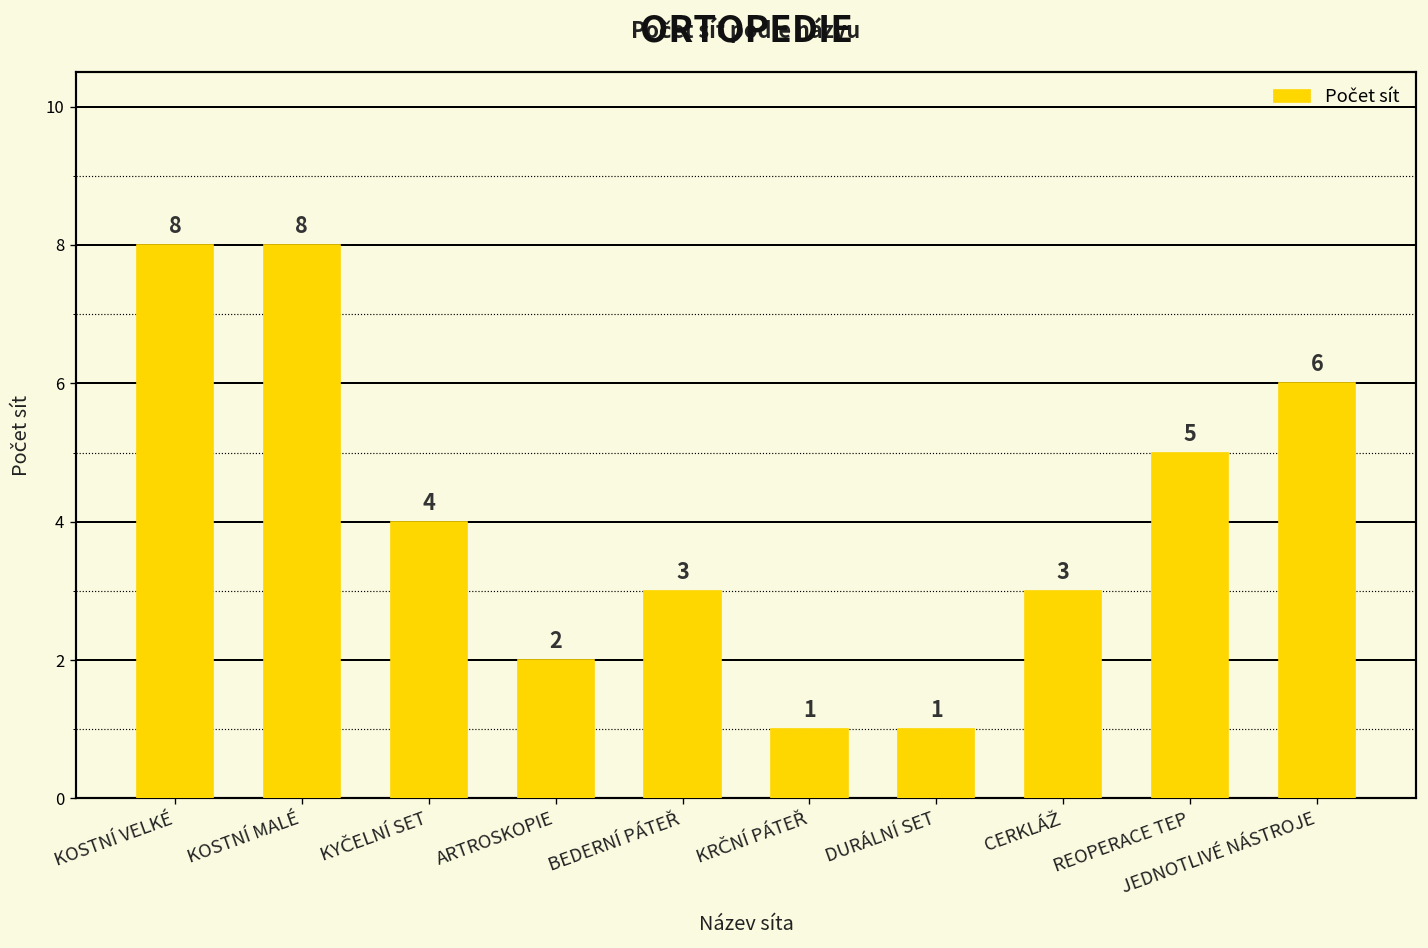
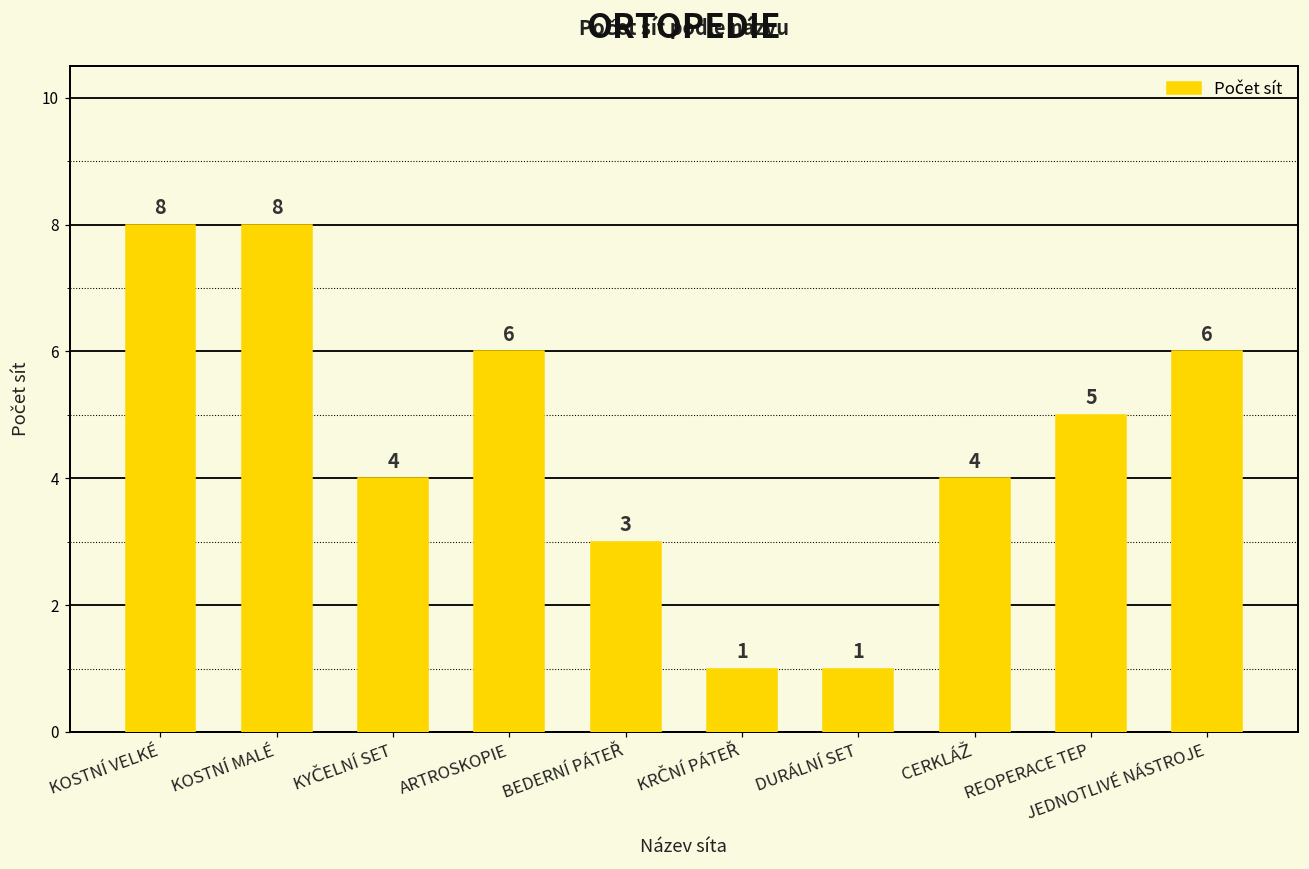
  {
    "KOSTNÍ VELKÉ": 8,
    "KOSTNÍ MALÉ": 8,
    "KYČELNÍ SET": 4,
-   "ARTROSKOPIE": 2,
+   "ARTROSKOPIE": 6,
    "BEDERNÍ PÁTEŘ": 3,
    "KRČNÍ PÁTEŘ": 1,
    "DURÁLNÍ SET": 1,
-   "CERKLÁŽ": 3,
+   "CERKLÁŽ": 4,
    "REOPERACE TEP": 5,
    "JEDNOTLIVÉ NÁSTROJE": 6
  }
